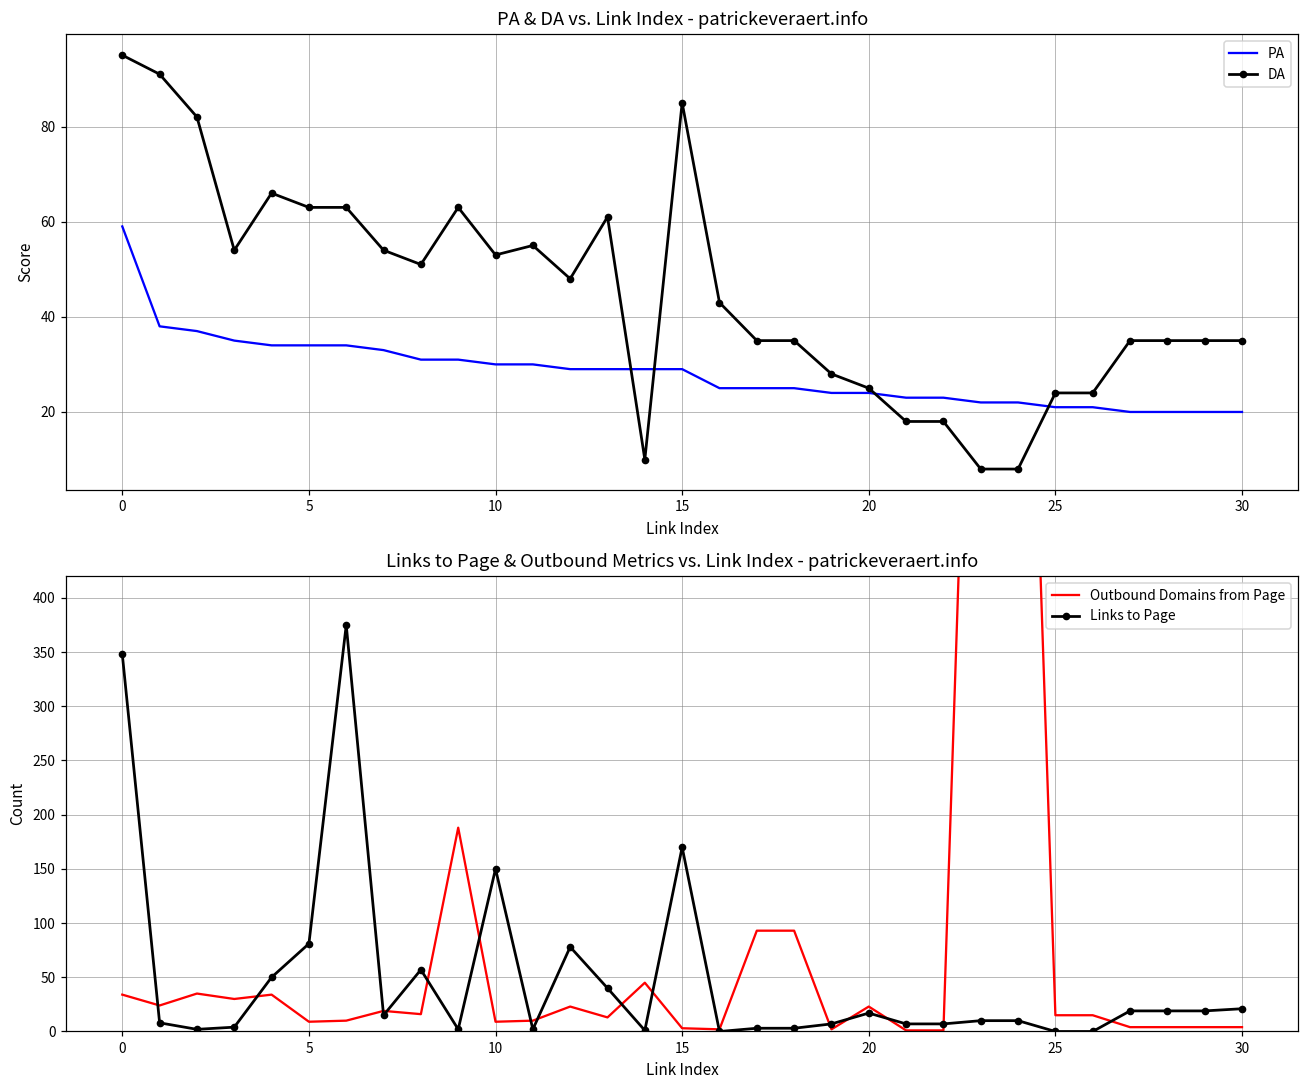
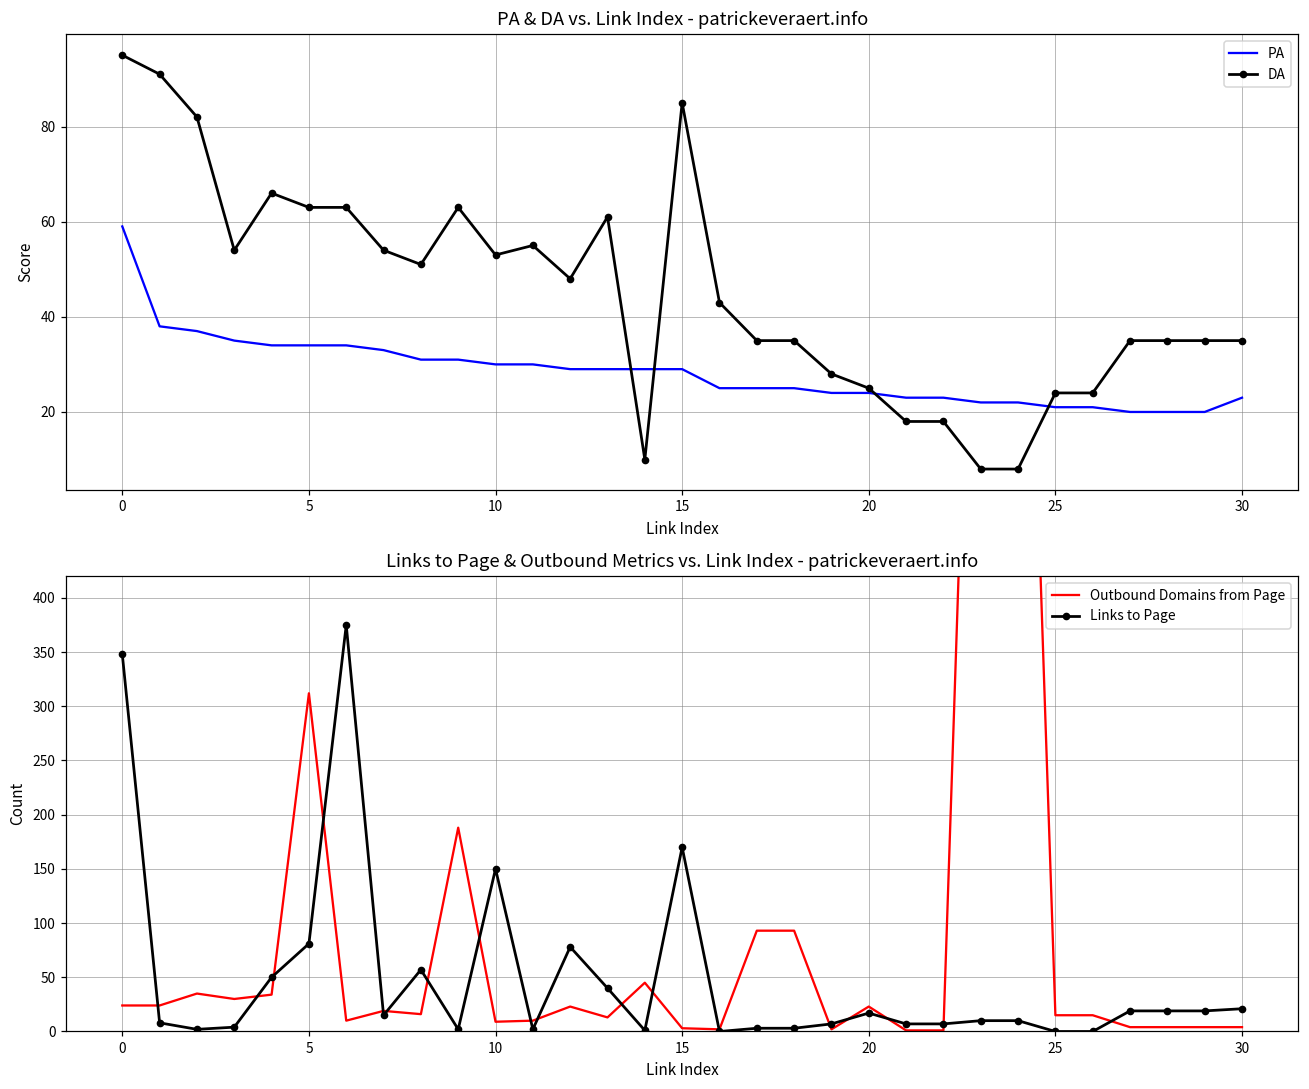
  {
    "PA & DA vs. Link Index - patrickeveraert.info": {
      "PA": {
        "0": 59,
        "5": 34,
        "10": 30,
        "15": 29,
        "20": 24,
        "25": 21,
-       "30": 20
+       "30": 23
      },
      "DA": {
        "0": 95,
        "5": 63,
        "10": 53,
        "15": 85,
        "20": 25,
        "25": 24,
        "30": 35
      }
    },
    "Links to Page & Outbound Metrics vs. Link Index - patrickeveraert.info": {
      "Outbound Domains from Page": {
-       "0": 30,
-       "5": 10,
+       "0": 20,
+       "5": 310,
        "10": 10,
        "15": 0,
        "20": 20,
        "25": 20,
        "30": 0
      },
      "Links to Page": {
        "0": 350,
        "5": 80,
        "10": 150,
        "15": 170,
        "20": 20,
        "25": 0,
        "30": 20
      }
    }
  }
